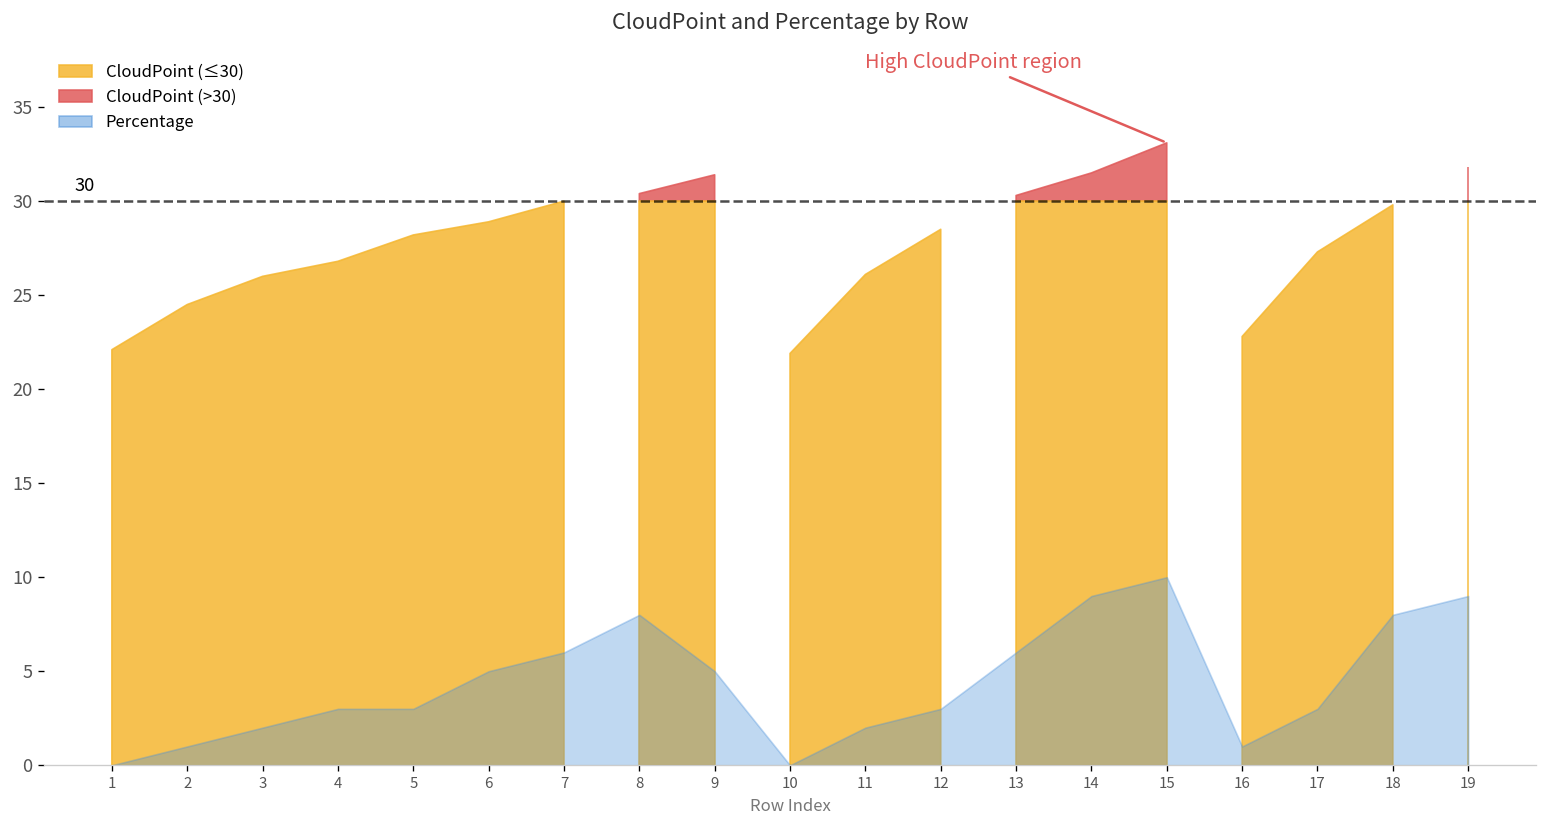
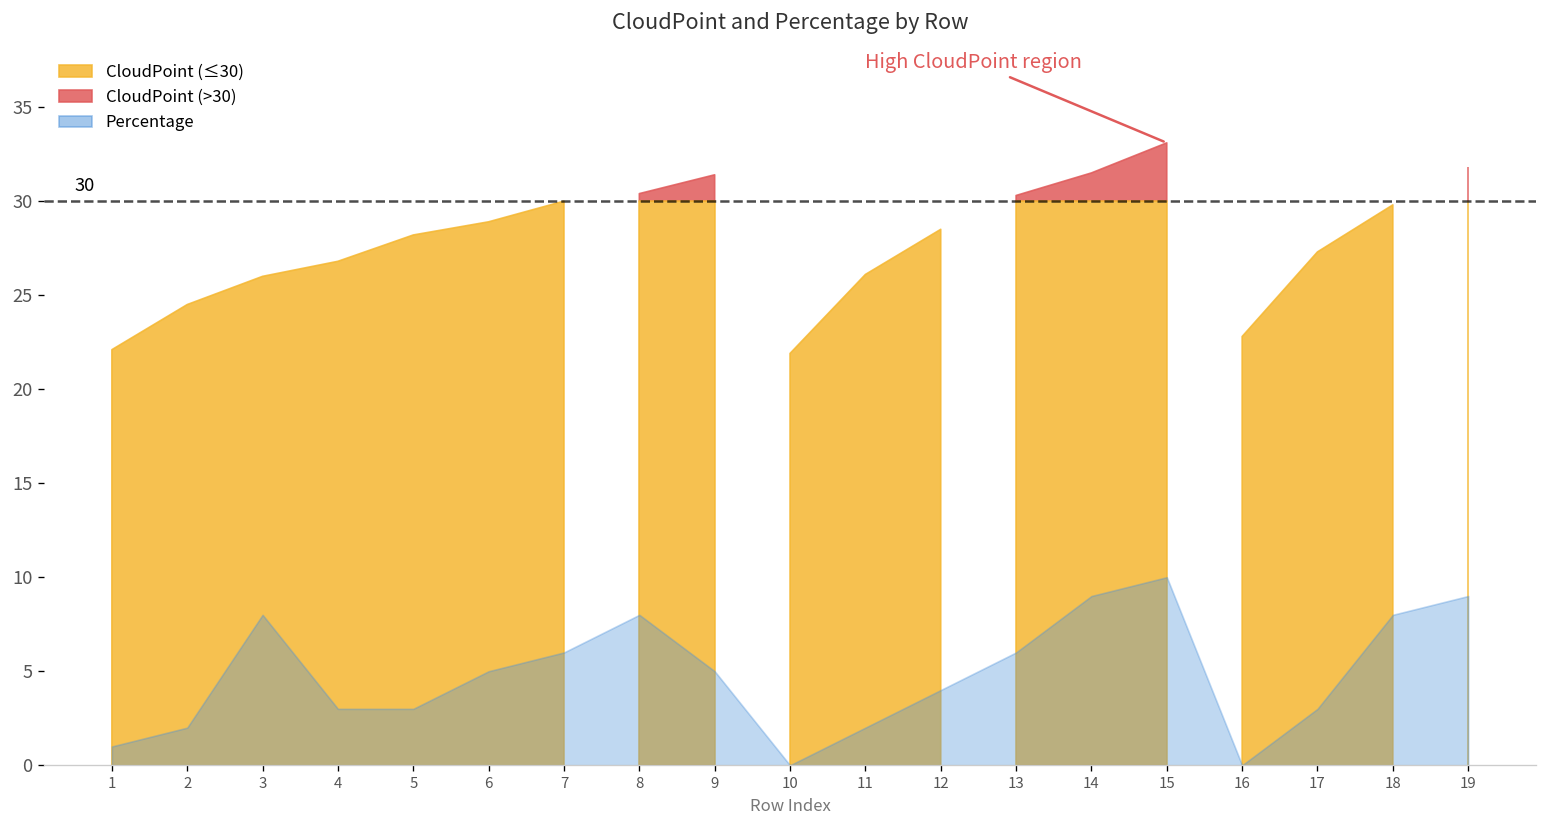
  {
-   "1": 0,
-   "2": 1,
-   "3": 2,
+   "1": 1,
+   "2": 2,
+   "3": 8,
    "4": 3,
    "5": 3,
    "6": 5,
    "7": 6,
    "8": 8,
    "9": 5,
    "10": 0,
    "11": 2,
-   "12": 3,
+   "12": 4,
    "13": 6,
    "14": 9,
    "15": 10,
-   "16": 1,
+   "16": 0,
    "17": 3,
    "18": 8,
    "19": 9
  }
